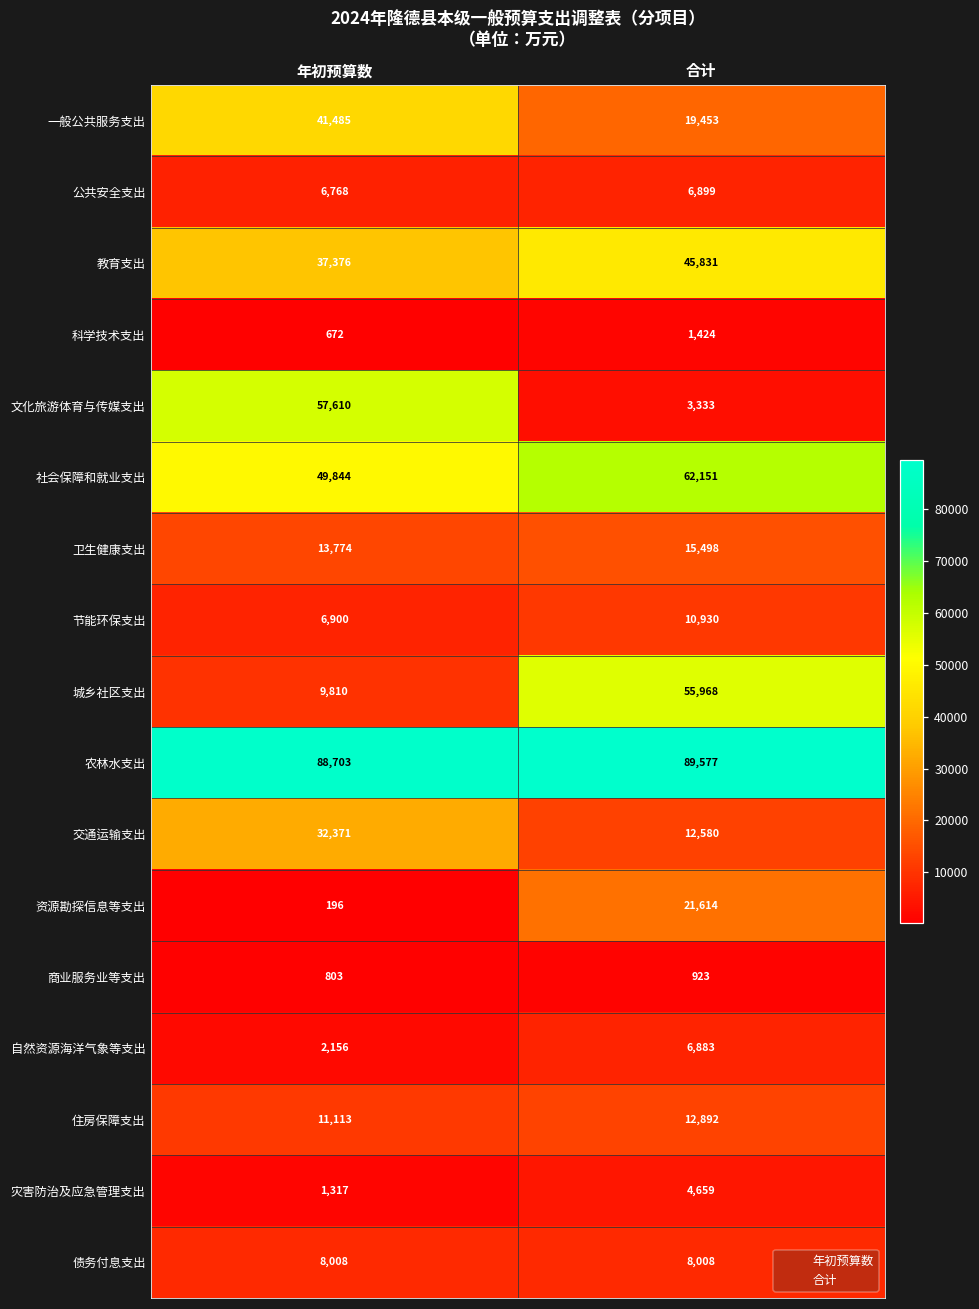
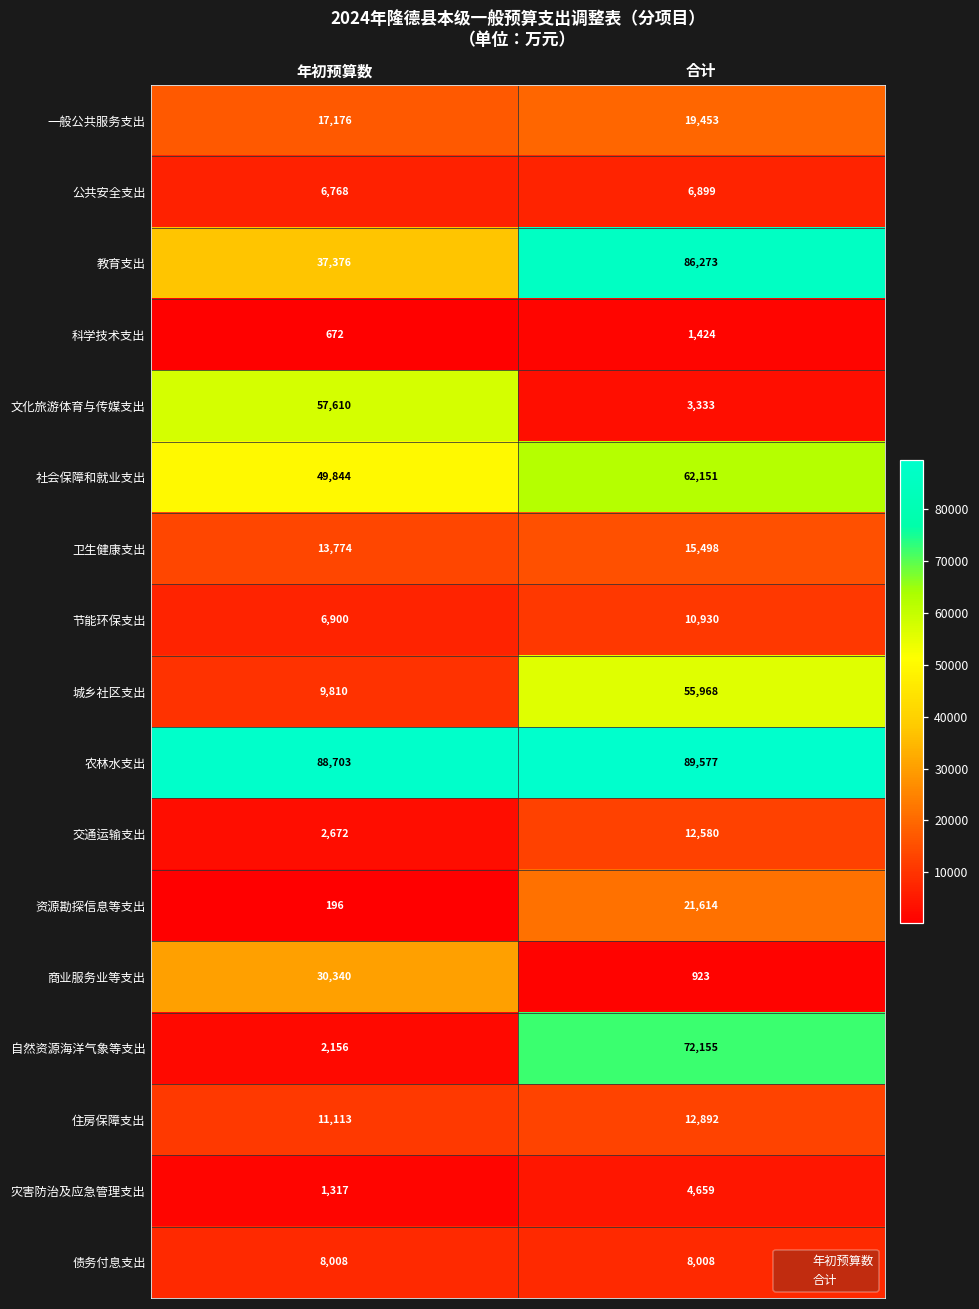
  {
    "一般公共服务支出": {
-     "年初预算数": "41,485",
+     "年初预算数": "17,176",
      "合计": "19,453"
    },
    "公共安全支出": {
      "年初预算数": "6,768",
      "合计": "6,899"
    },
    "教育支出": {
      "年初预算数": "37,376",
-     "合计": "45,831"
+     "合计": "86,273"
    },
    "科学技术支出": {
      "年初预算数": "672",
      "合计": "1,424"
    },
    "文化旅游体育与传媒支出": {
      "年初预算数": "57,610",
      "合计": "3,333"
    },
    "社会保障和就业支出": {
      "年初预算数": "49,844",
      "合计": "62,151"
    },
    "卫生健康支出": {
      "年初预算数": "13,774",
      "合计": "15,498"
    },
    "节能环保支出": {
      "年初预算数": "6,900",
      "合计": "10,930"
    },
    "城乡社区支出": {
      "年初预算数": "9,810",
      "合计": "55,968"
    },
    "农林水支出": {
      "年初预算数": "88,703",
      "合计": "89,577"
    },
    "交通运输支出": {
-     "年初预算数": "32,371",
+     "年初预算数": "2,672",
      "合计": "12,580"
    },
    "资源勘探信息等支出": {
      "年初预算数": "196",
      "合计": "21,614"
    },
    "商业服务业等支出": {
-     "年初预算数": "803",
+     "年初预算数": "30,340",
      "合计": "923"
    },
    "自然资源海洋气象等支出": {
      "年初预算数": "2,156",
-     "合计": "6,883"
+     "合计": "72,155"
    },
    "住房保障支出": {
      "年初预算数": "11,113",
      "合计": "12,892"
    },
    "灾害防治及应急管理支出": {
      "年初预算数": "1,317",
      "合计": "4,659"
    },
    "债务付息支出": {
      "年初预算数": "8,008",
      "合计": "8,008"
    }
  }
